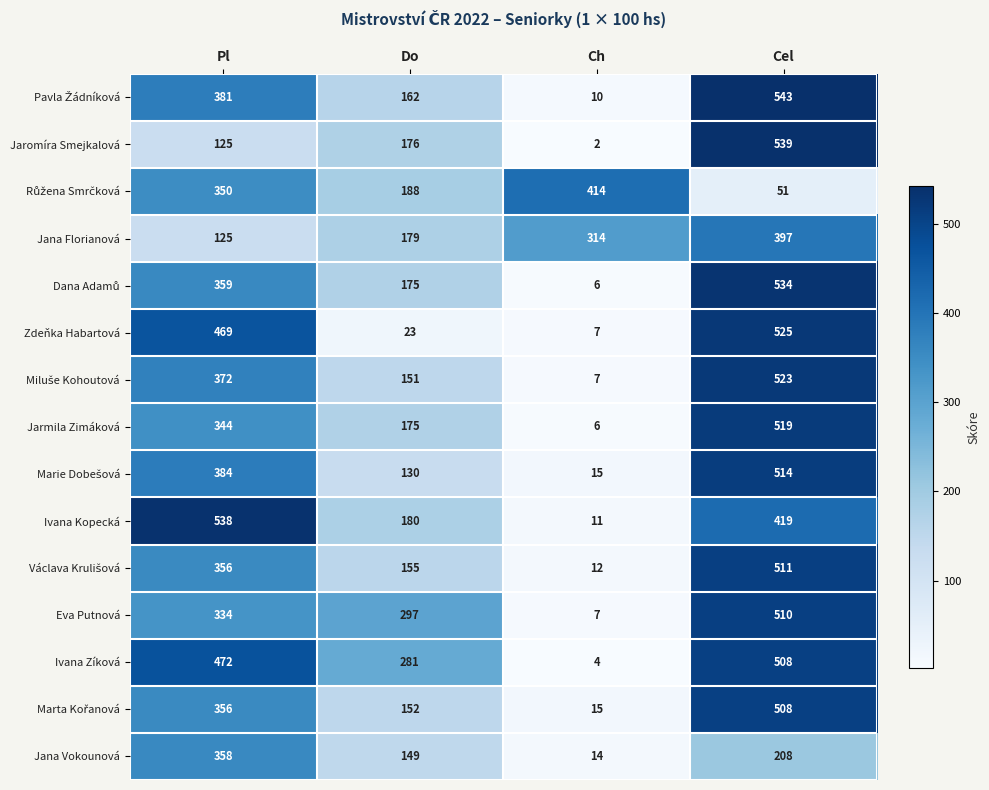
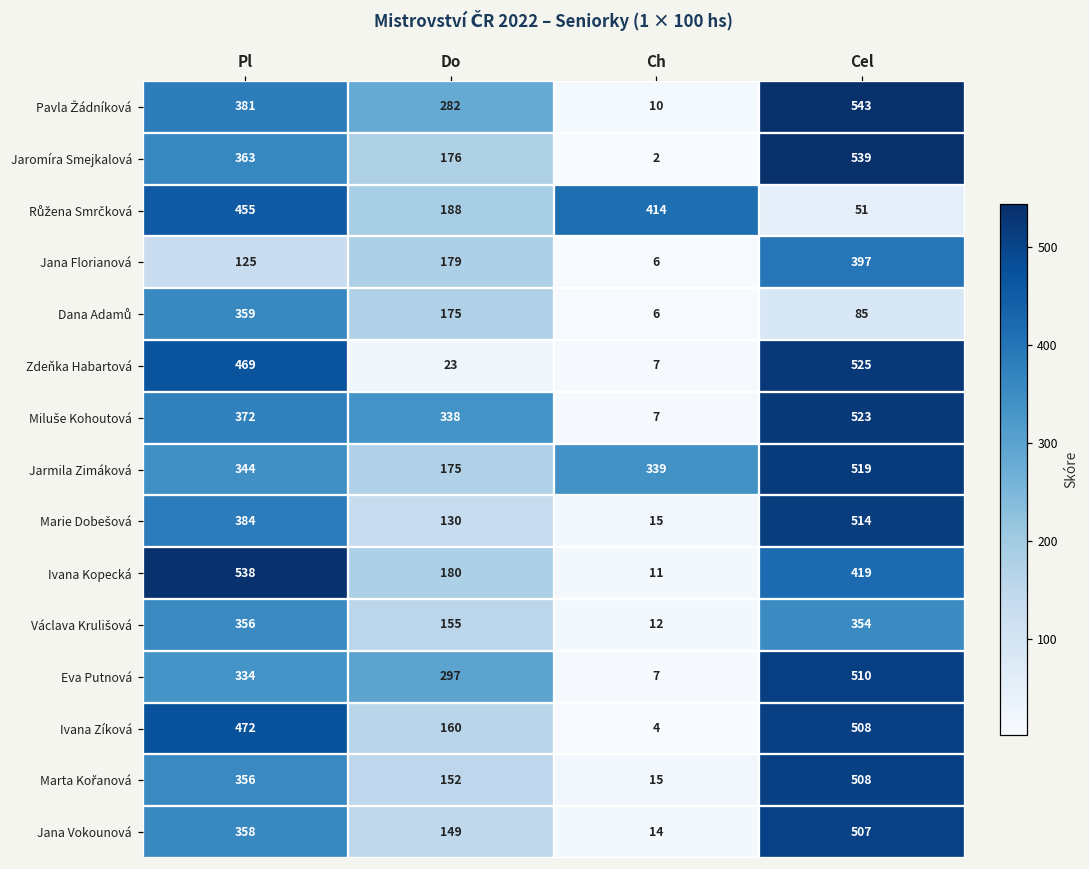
  {
    "Pavla Žádníková": {
      "Pl": 381,
-     "Do": 162,
+     "Do": 282,
      "Ch": 10,
      "Cel": 543
    },
    "Jaromíra Smejkalová": {
-     "Pl": 125,
+     "Pl": 363,
      "Do": 176,
      "Ch": 2,
      "Cel": 539
    },
    "Růžena Smrčková": {
-     "Pl": 350,
+     "Pl": 455,
      "Do": 188,
      "Ch": 414,
      "Cel": 51
    },
    "Jana Florianová": {
      "Pl": 125,
      "Do": 179,
-     "Ch": 314,
+     "Ch": 6,
      "Cel": 397
    },
    "Dana Adamů": {
      "Pl": 359,
      "Do": 175,
      "Ch": 6,
-     "Cel": 534
+     "Cel": 85
    },
    "Zdeňka Habartová": {
      "Pl": 469,
      "Do": 23,
      "Ch": 7,
      "Cel": 525
    },
    "Miluše Kohoutová": {
      "Pl": 372,
-     "Do": 151,
+     "Do": 338,
      "Ch": 7,
      "Cel": 523
    },
    "Jarmila Zimáková": {
      "Pl": 344,
      "Do": 175,
-     "Ch": 6,
+     "Ch": 339,
      "Cel": 519
    },
    "Marie Dobešová": {
      "Pl": 384,
      "Do": 130,
      "Ch": 15,
      "Cel": 514
    },
    "Ivana Kopecká": {
      "Pl": 538,
      "Do": 180,
      "Ch": 11,
      "Cel": 419
    },
    "Václava Krulišová": {
      "Pl": 356,
      "Do": 155,
      "Ch": 12,
-     "Cel": 511
+     "Cel": 354
    },
    "Eva Putnová": {
      "Pl": 334,
      "Do": 297,
      "Ch": 7,
      "Cel": 510
    },
    "Ivana Zíková": {
      "Pl": 472,
-     "Do": 281,
+     "Do": 160,
      "Ch": 4,
      "Cel": 508
    },
    "Marta Kořanová": {
      "Pl": 356,
      "Do": 152,
      "Ch": 15,
      "Cel": 508
    },
    "Jana Vokounová": {
      "Pl": 358,
      "Do": 149,
      "Ch": 14,
-     "Cel": 208
+     "Cel": 507
    }
  }
